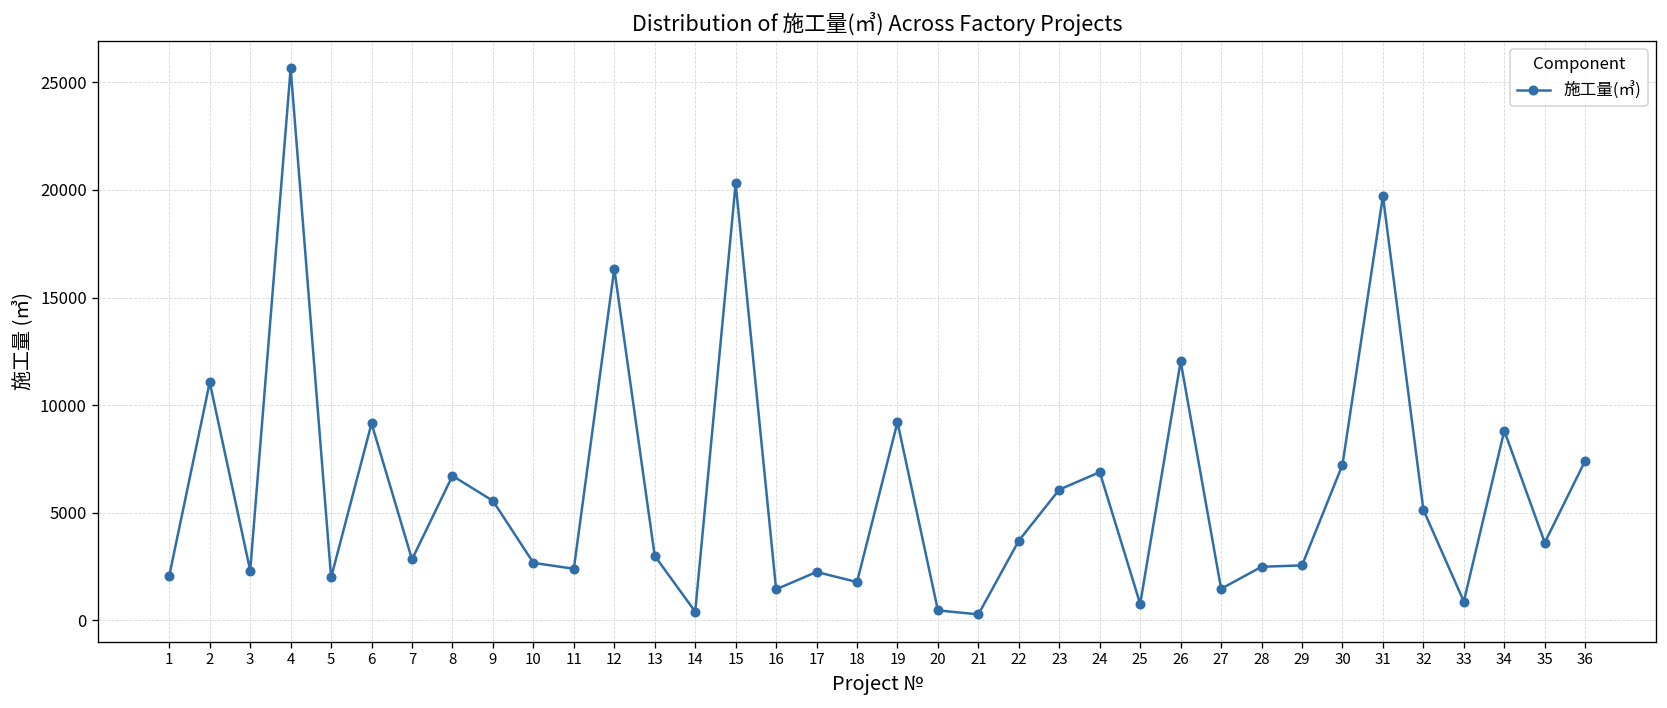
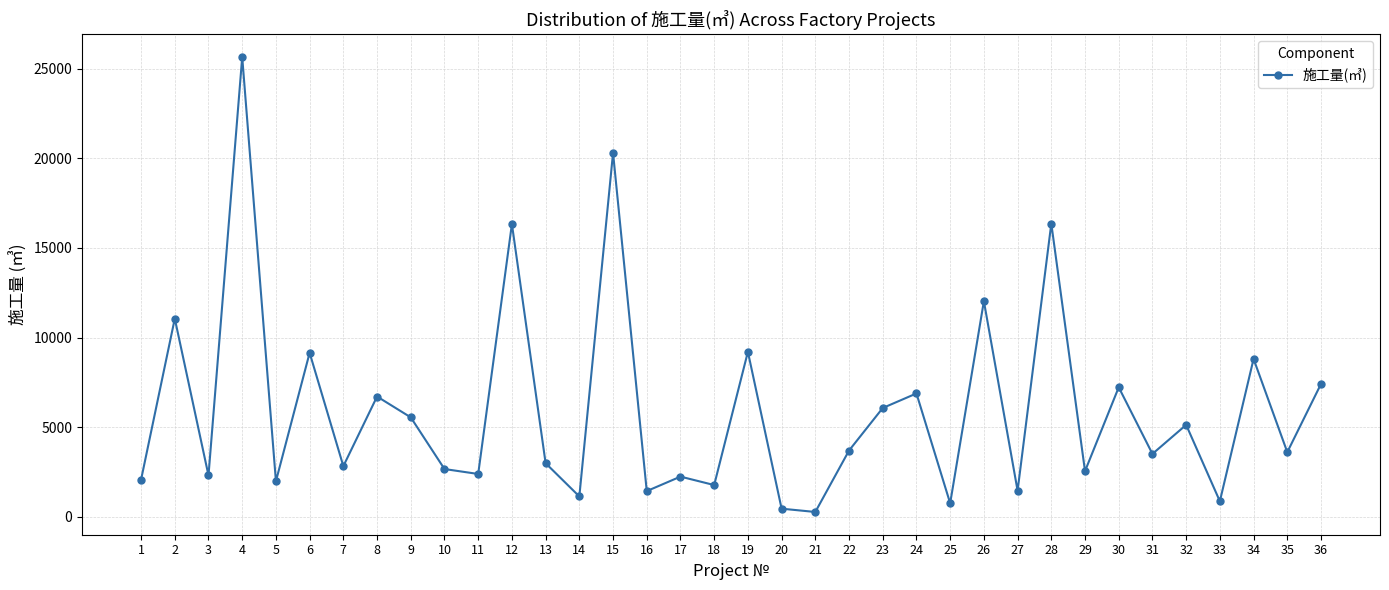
  {
    "1": 2100,
    "2": 11100,
    "3": 2300,
    "4": 25700,
    "5": 2000,
    "6": 9100,
    "7": 2800,
    "8": 6700,
    "9": 5500,
    "10": 2700,
    "11": 2400,
    "12": 16300,
    "13": 3000,
-   "14": 400,
+   "14": 1100,
    "15": 20300,
    "16": 1400,
    "17": 2200,
    "18": 1800,
    "19": 9200,
    "20": 500,
    "21": 300,
    "22": 3700,
    "23": 6100,
    "24": 6900,
    "25": 800,
    "26": 12000,
    "27": 1500,
-   "28": 2500,
+   "28": 16400,
    "29": 2500,
    "30": 7200,
-   "31": 19700,
+   "31": 3500,
    "32": 5100,
    "33": 900,
    "34": 8800,
    "35": 3600,
    "36": 7400
  }
